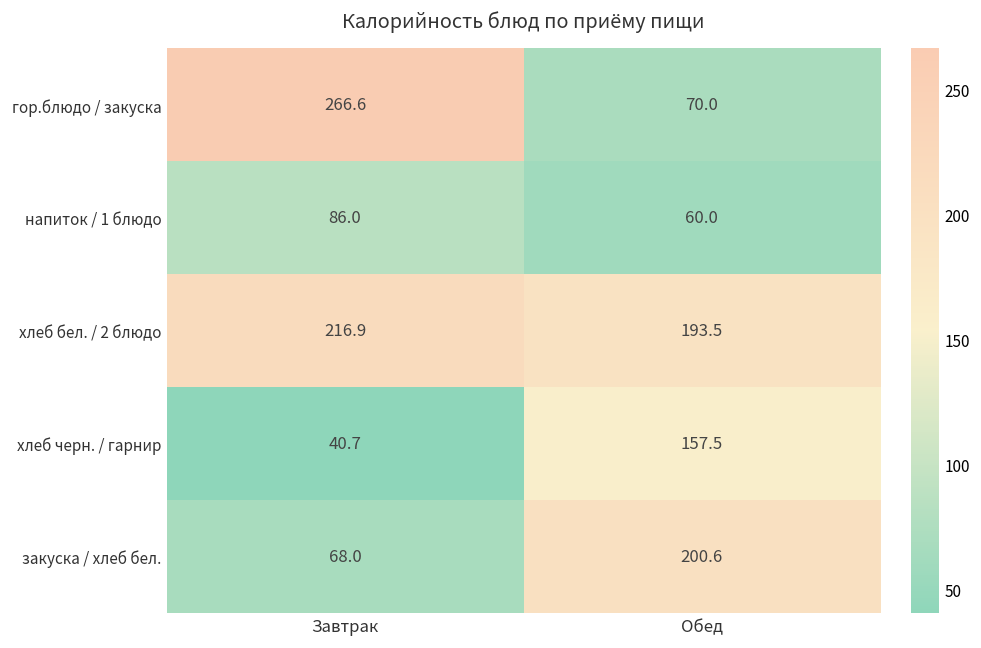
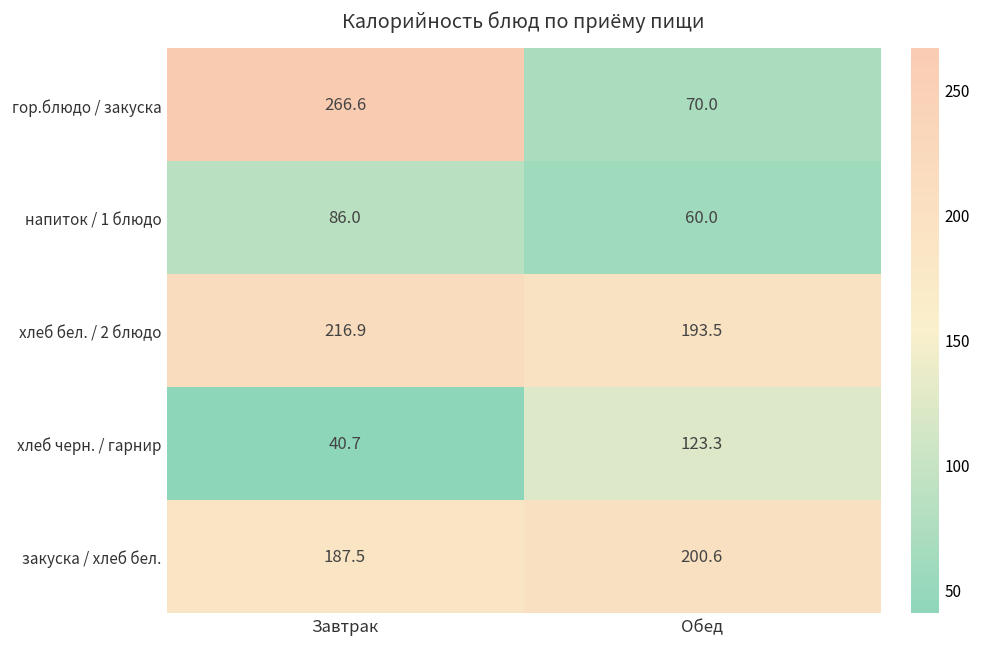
  {
    "гор.блюдо / закуска": {
      "Завтрак": 266.6,
      "Обед": 70.0
    },
    "напиток / 1 блюдо": {
      "Завтрак": 86.0,
      "Обед": 60.0
    },
    "хлеб бел. / 2 блюдо": {
      "Завтрак": 216.9,
      "Обед": 193.5
    },
    "хлеб черн. / гарнир": {
      "Завтрак": 40.7,
-     "Обед": 157.5
+     "Обед": 123.3
    },
    "закуска / хлеб бел.": {
-     "Завтрак": 68.0,
+     "Завтрак": 187.5,
      "Обед": 200.6
    }
  }
